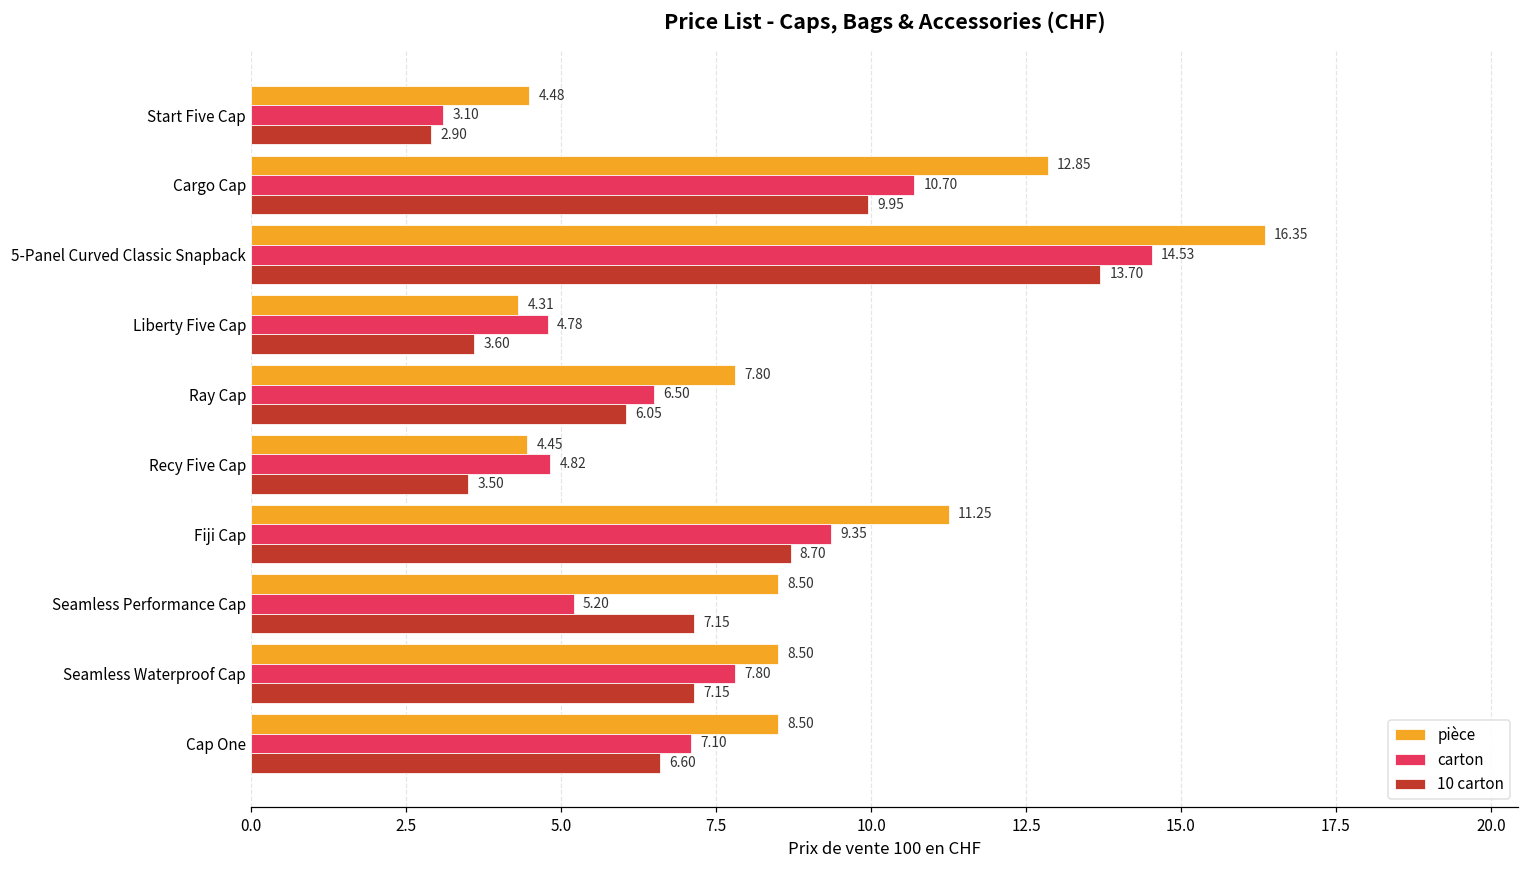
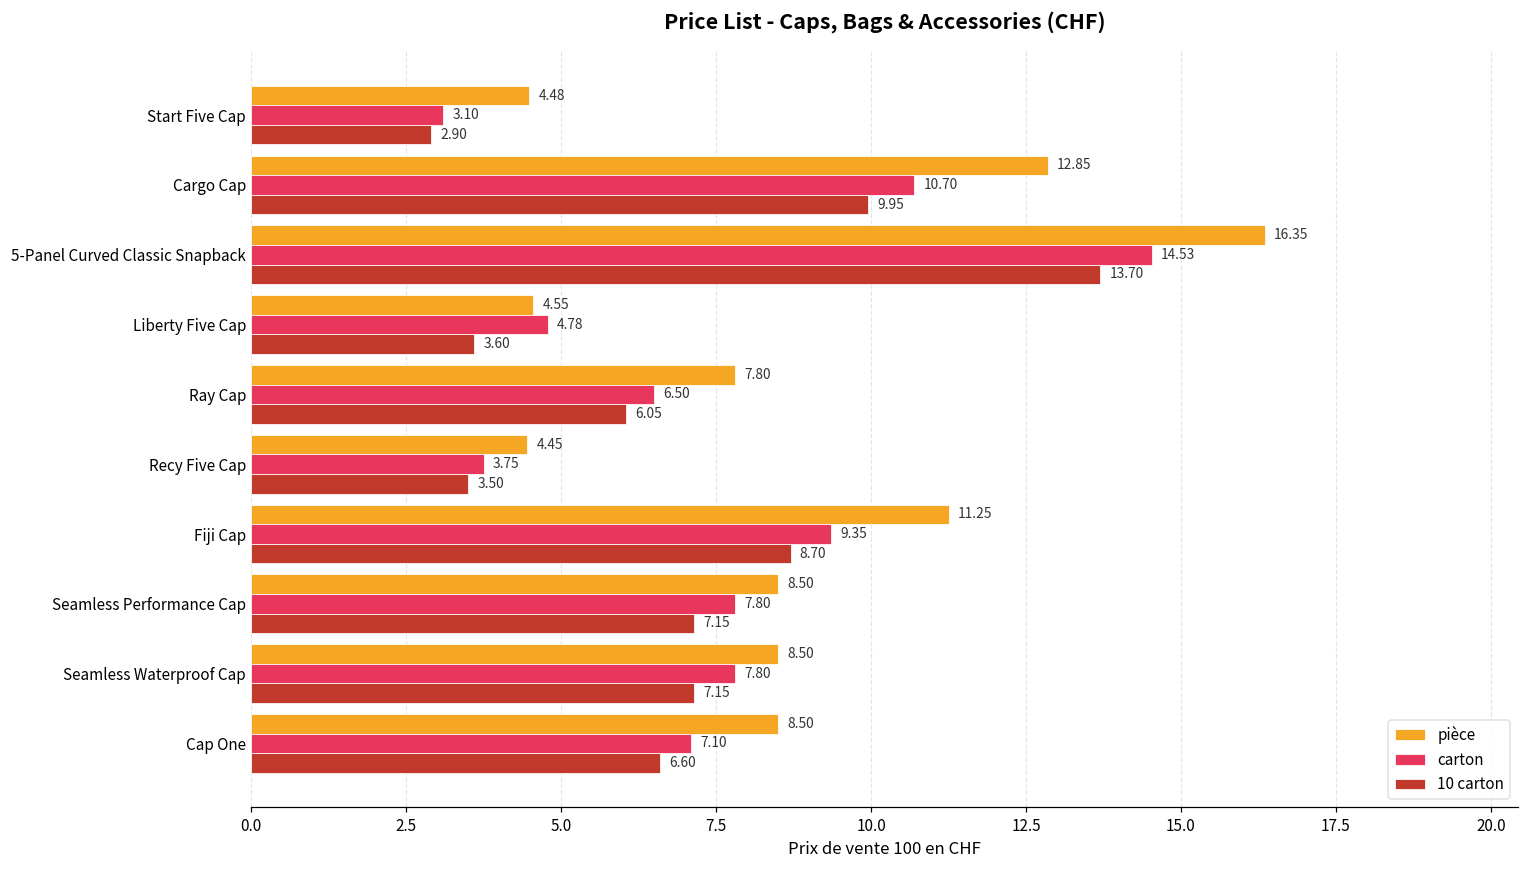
  {
    "pièce": {
      "Start Five Cap": 4.48,
      "Cargo Cap": 12.85,
      "5-Panel Curved Classic Snapback": 16.35,
-     "Liberty Five Cap": 4.31,
+     "Liberty Five Cap": 4.55,
      "Ray Cap": 7.80,
      "Recy Five Cap": 4.45,
      "Fiji Cap": 11.25,
      "Seamless Performance Cap": 8.50,
      "Seamless Waterproof Cap": 8.50,
      "Cap One": 8.50
    },
    "carton": {
      "Start Five Cap": 3.10,
      "Cargo Cap": 10.70,
      "5-Panel Curved Classic Snapback": 14.53,
      "Liberty Five Cap": 4.78,
      "Ray Cap": 6.50,
-     "Recy Five Cap": 4.82,
+     "Recy Five Cap": 3.75,
      "Fiji Cap": 9.35,
-     "Seamless Performance Cap": 5.20,
+     "Seamless Performance Cap": 7.80,
      "Seamless Waterproof Cap": 7.80,
      "Cap One": 7.10
    },
    "10 carton": {
      "Start Five Cap": 2.90,
      "Cargo Cap": 9.95,
      "5-Panel Curved Classic Snapback": 13.70,
      "Liberty Five Cap": 3.60,
      "Ray Cap": 6.05,
      "Recy Five Cap": 3.50,
      "Fiji Cap": 8.70,
      "Seamless Performance Cap": 7.15,
      "Seamless Waterproof Cap": 7.15,
      "Cap One": 6.60
    }
  }
